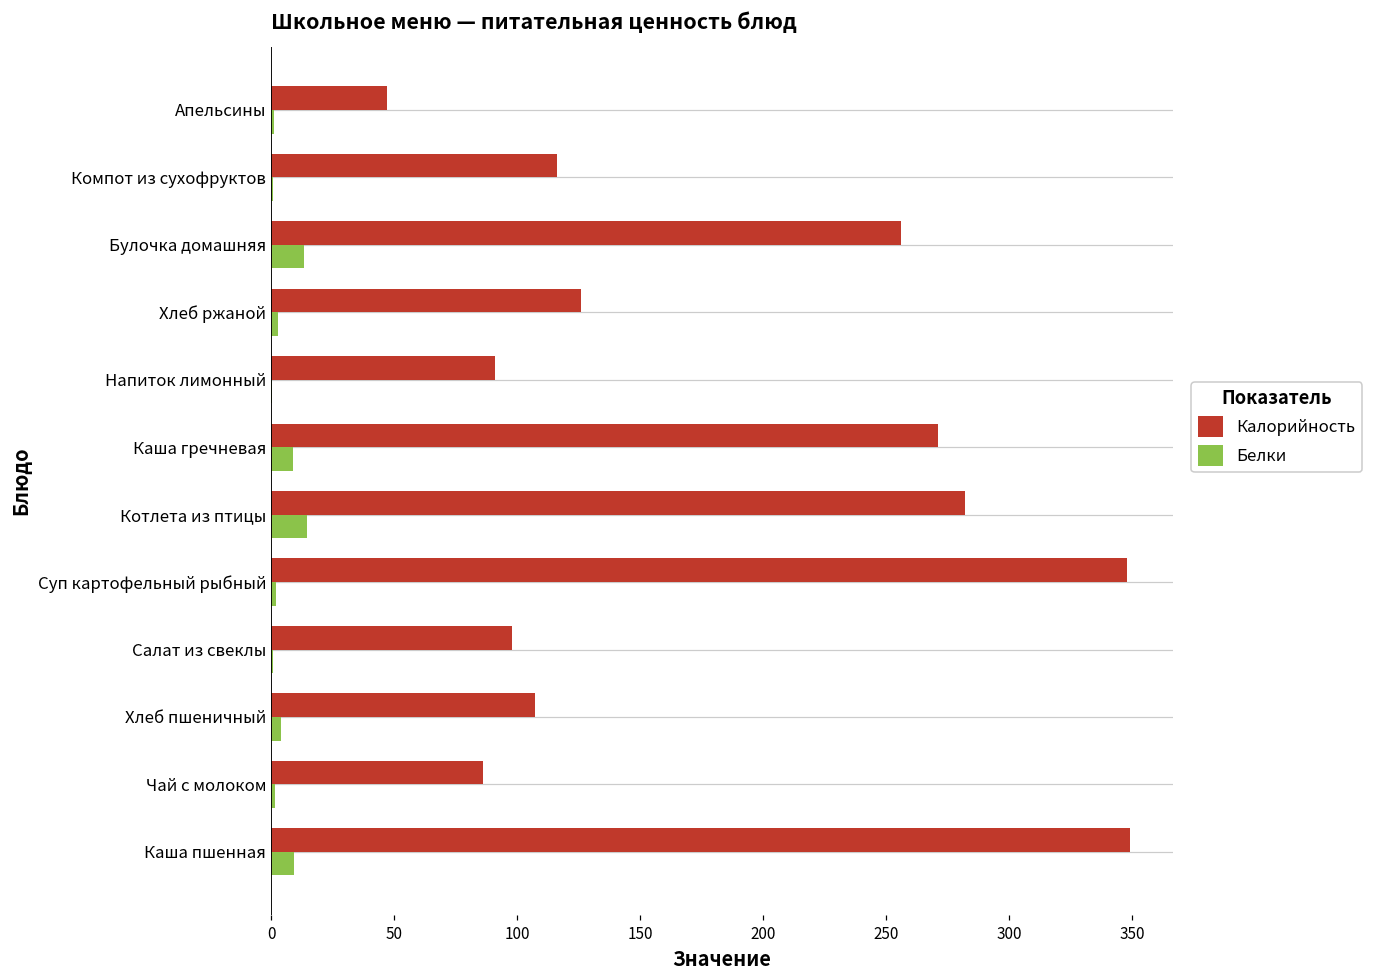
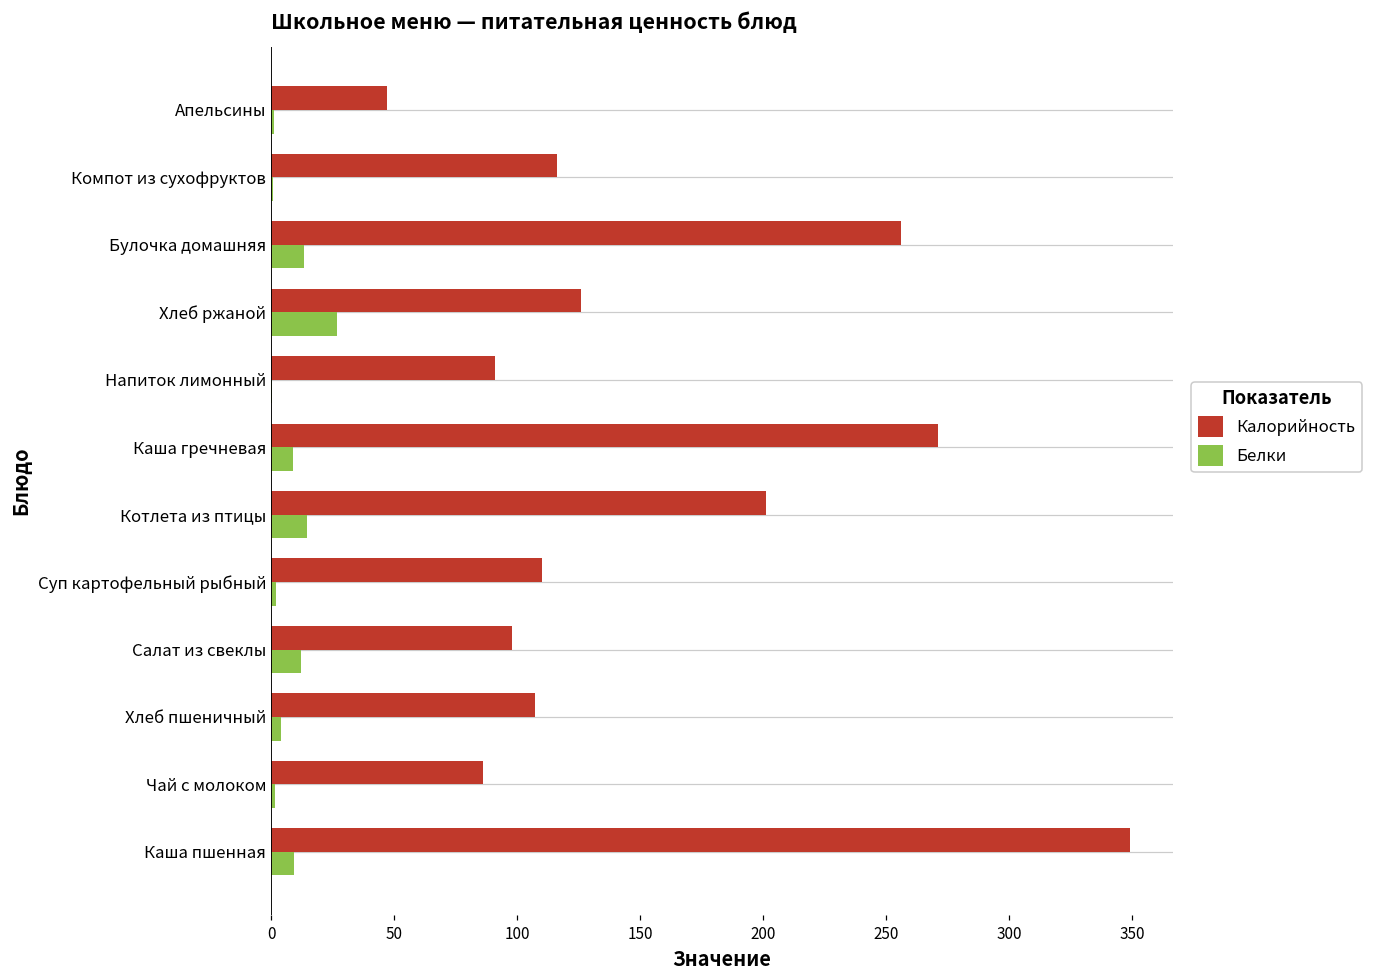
  {
    "Калорийность": {
      "Апельсины": 47,
      "Компот из сухофруктов": 116,
      "Булочка домашняя": 256,
      "Хлеб ржаной": 126,
      "Напиток лимонный": 91,
      "Каша гречневая": 271,
-     "Котлета из птицы": 282,
-     "Суп картофельный рыбный": 348,
+     "Котлета из птицы": 201,
+     "Суп картофельный рыбный": 110,
      "Салат из свеклы": 98,
      "Хлеб пшеничный": 107,
      "Чай с молоком": 86,
      "Каша пшенная": 349
    },
    "Белки": {
      "Булочка домашняя": 13,
-     "Хлеб ржаной": 3,
+     "Хлеб ржаной": 27,
      "Каша гречневая": 9,
      "Котлета из птицы": 15,
      "Суп картофельный рыбный": 2,
-     "Салат из свеклы": 1,
+     "Салат из свеклы": 12,
      "Хлеб пшеничный": 4,
      "Чай с молоком": 2,
      "Каша пшенная": 9
    }
  }
